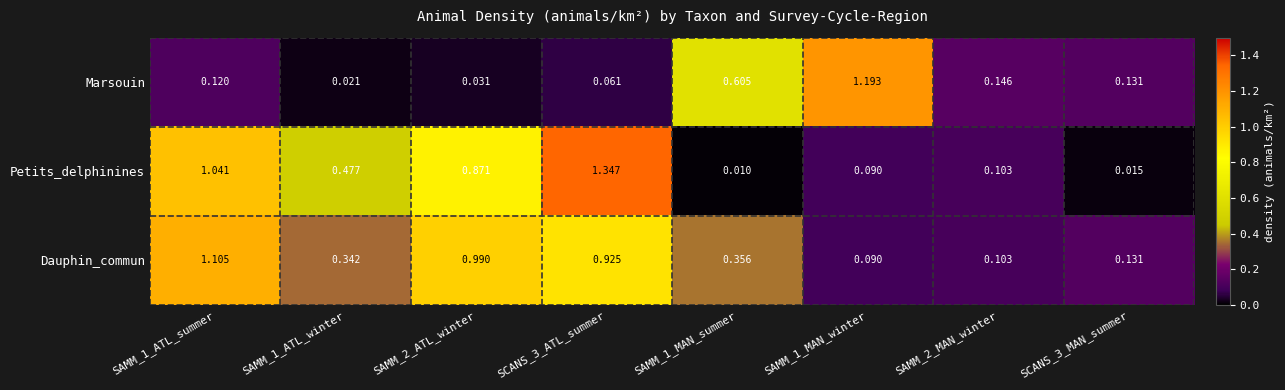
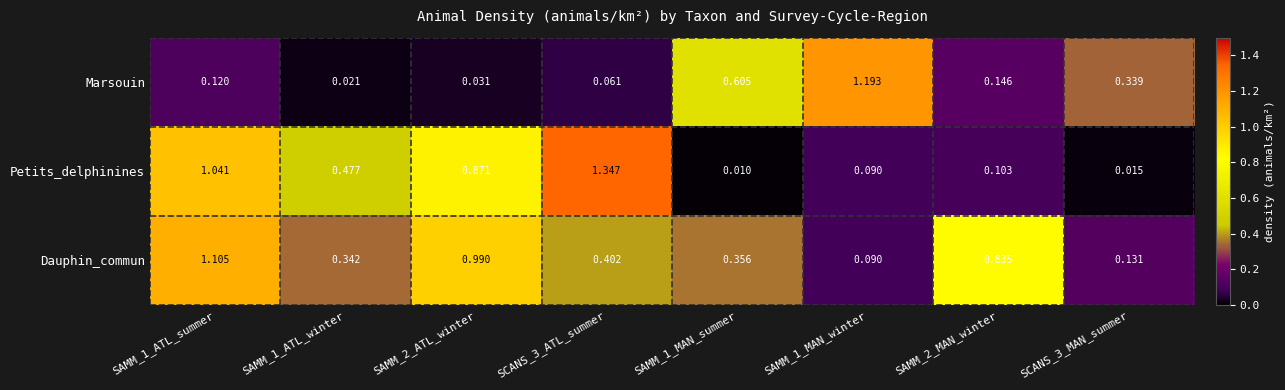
  {
    "Marsouin": {
      "SAMM_1_ATL_summer": 0.120,
      "SAMM_1_ATL_winter": 0.021,
      "SAMM_2_ATL_winter": 0.031,
      "SCANS_3_ATL_summer": 0.061,
      "SAMM_1_MAN_summer": 0.605,
      "SAMM_1_MAN_winter": 1.193,
      "SAMM_2_MAN_winter": 0.146,
-     "SCANS_3_MAN_summer": 0.131
+     "SCANS_3_MAN_summer": 0.339
    },
    "Petits_delphinines": {
      "SAMM_1_ATL_summer": 1.041,
      "SAMM_1_ATL_winter": 0.477,
      "SAMM_2_ATL_winter": 0.871,
      "SCANS_3_ATL_summer": 1.347,
      "SAMM_1_MAN_summer": 0.010,
      "SAMM_1_MAN_winter": 0.090,
      "SAMM_2_MAN_winter": 0.103,
      "SCANS_3_MAN_summer": 0.015
    },
    "Dauphin_commun": {
      "SAMM_1_ATL_summer": 1.105,
      "SAMM_1_ATL_winter": 0.342,
      "SAMM_2_ATL_winter": 0.990,
-     "SCANS_3_ATL_summer": 0.925,
+     "SCANS_3_ATL_summer": 0.402,
      "SAMM_1_MAN_summer": 0.356,
      "SAMM_1_MAN_winter": 0.090,
-     "SAMM_2_MAN_winter": 0.103,
+     "SAMM_2_MAN_winter": 0.835,
      "SCANS_3_MAN_summer": 0.131
    }
  }
